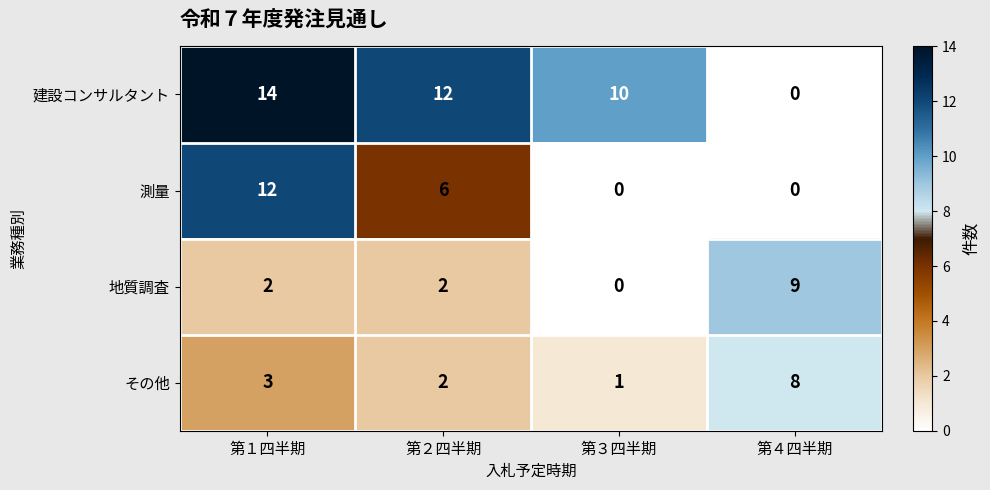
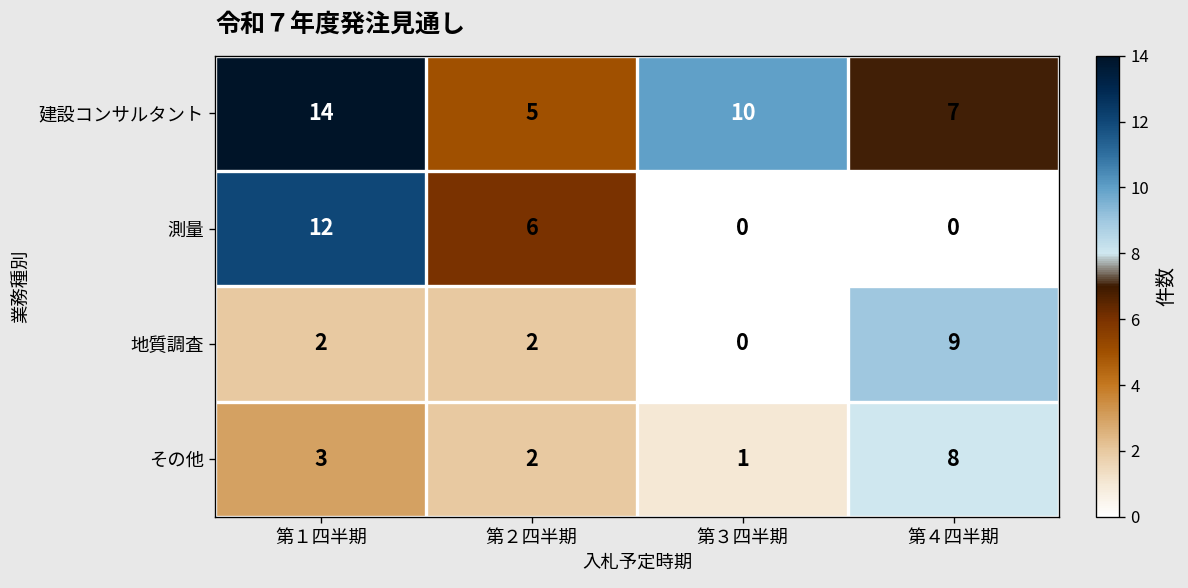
  {
    "建設コンサルタント": {
      "第１四半期": 14,
-     "第２四半期": 12,
+     "第２四半期": 5,
      "第３四半期": 10,
-     "第４四半期": 0
+     "第４四半期": 7
    },
    "測量": {
      "第１四半期": 12,
      "第２四半期": 6,
      "第３四半期": 0,
      "第４四半期": 0
    },
    "地質調査": {
      "第１四半期": 2,
      "第２四半期": 2,
      "第３四半期": 0,
      "第４四半期": 9
    },
    "その他": {
      "第１四半期": 3,
      "第２四半期": 2,
      "第３四半期": 1,
      "第４四半期": 8
    }
  }
